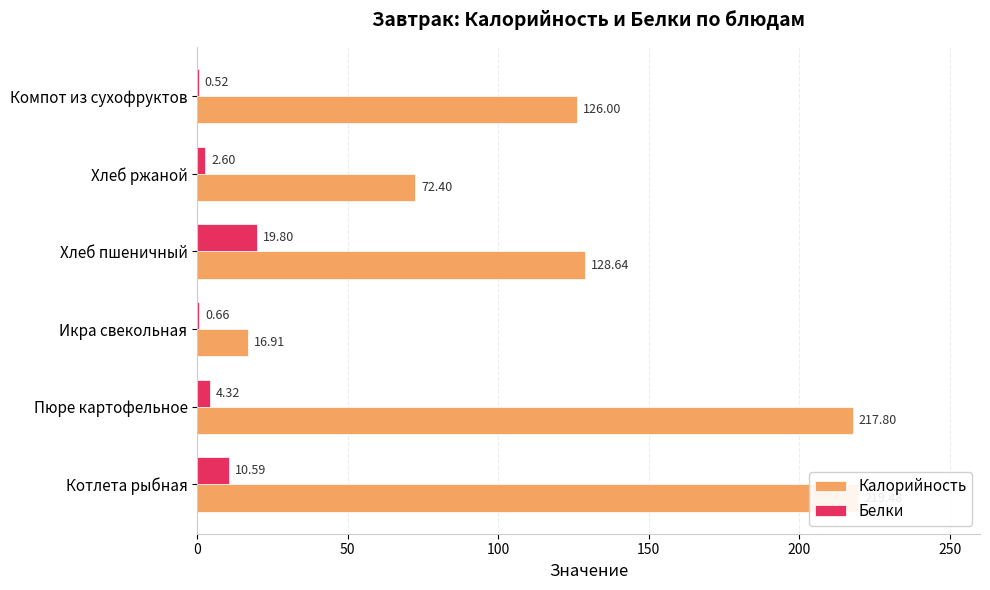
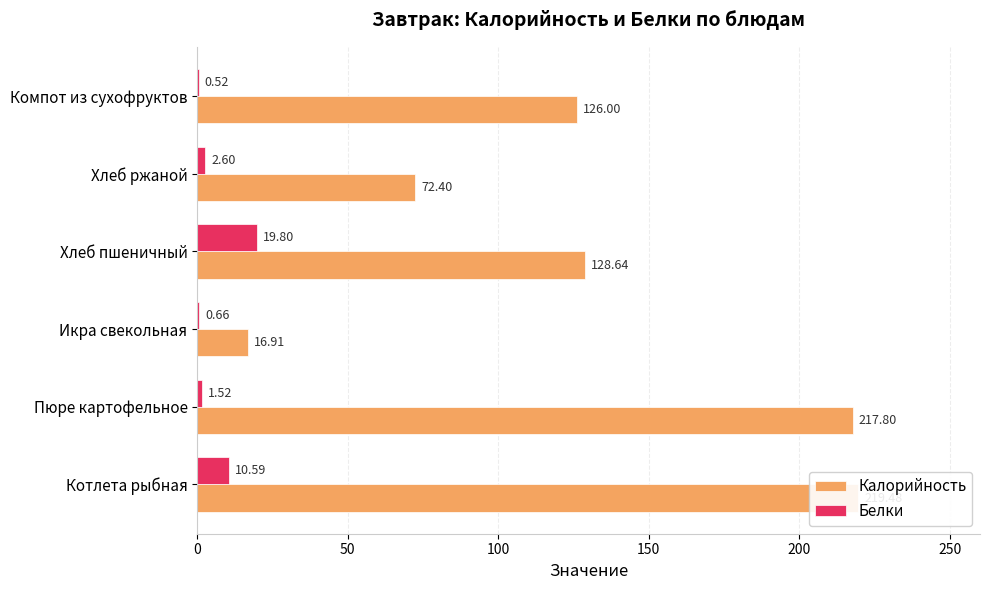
  {
    "Калорийность": {
      "Компот из сухофруктов": 126.00,
      "Хлеб ржаной": 72.40,
      "Хлеб пшеничный": 128.64,
      "Икра свекольная": 16.91,
      "Пюре картофельное": 217.80
    },
    "Белки": {
      "Компот из сухофруктов": 0.52,
      "Хлеб ржаной": 2.60,
      "Хлеб пшеничный": 19.80,
      "Икра свекольная": 0.66,
-     "Пюре картофельное": 4.32,
+     "Пюре картофельное": 1.52,
      "Котлета рыбная": 10.59
    }
  }
